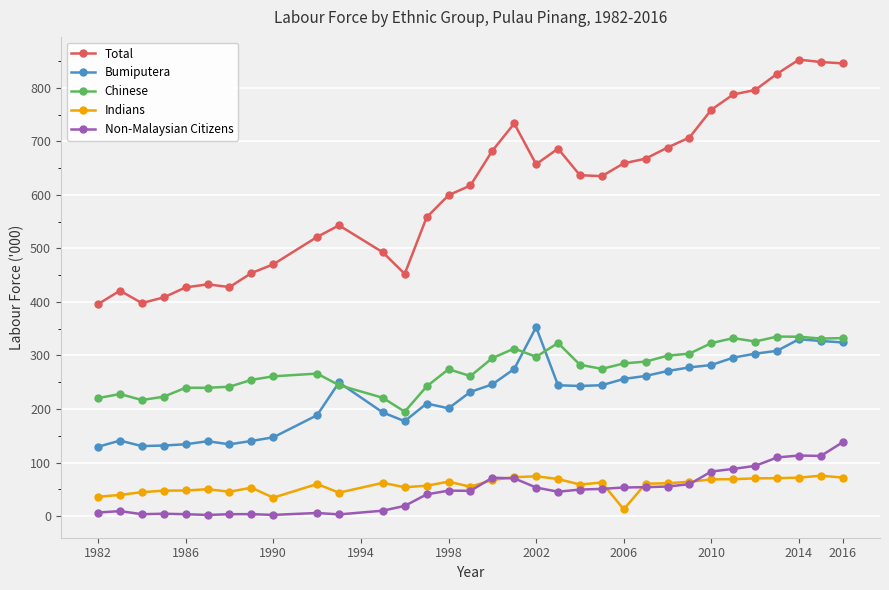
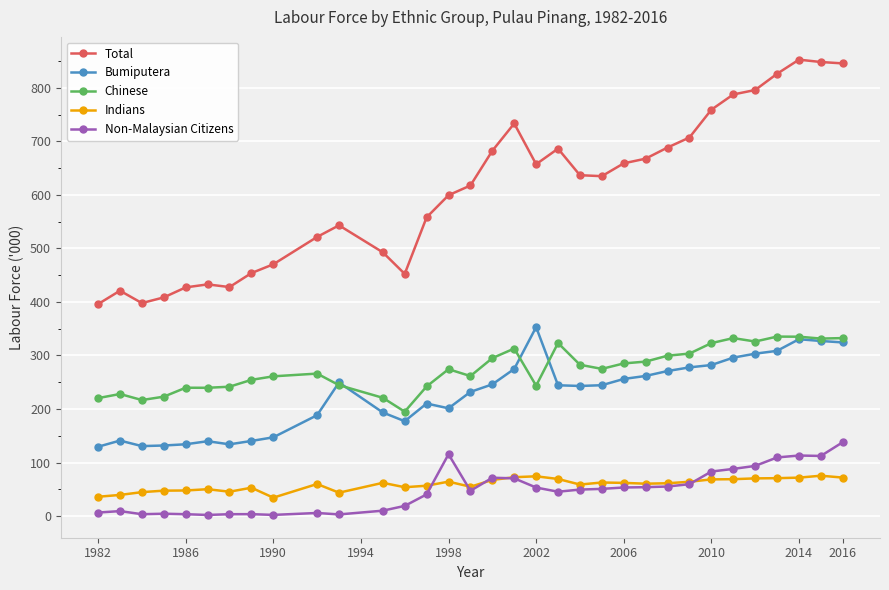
  {
    "Total": {
      "1982": 400,
      "1986": 430,
      "1990": 470,
      "1998": 600,
      "2002": 660,
      "2006": 660,
      "2010": 760,
      "2014": 850,
      "2016": 850
    },
    "Bumiputera": {
      "1982": 130,
      "1986": 130,
      "1990": 150,
      "1998": 200,
      "2002": 350,
      "2006": 260,
      "2010": 280,
      "2016": 320
    },
    "Chinese": {
      "1982": 220,
      "1986": 240,
      "1990": 260,
      "1998": 270,
-     "2002": 300,
+     "2002": 240,
      "2006": 290,
      "2010": 320,
      "2016": 330
    },
    "Indians": {
      "1982": 40,
      "1986": 50,
      "1990": 30,
      "1998": 60,
      "2002": 70,
-     "2006": 10,
+     "2006": 60,
      "2010": 70,
      "2014": 70,
      "2016": 70
    },
    "Non-Malaysian Citizens": {
      "1982": 10,
      "1986": 0,
      "1990": 0,
-     "1998": 50,
+     "1998": 120,
      "2002": 50,
      "2006": 50,
      "2010": 80,
      "2014": 110,
      "2016": 140
    }
  }
